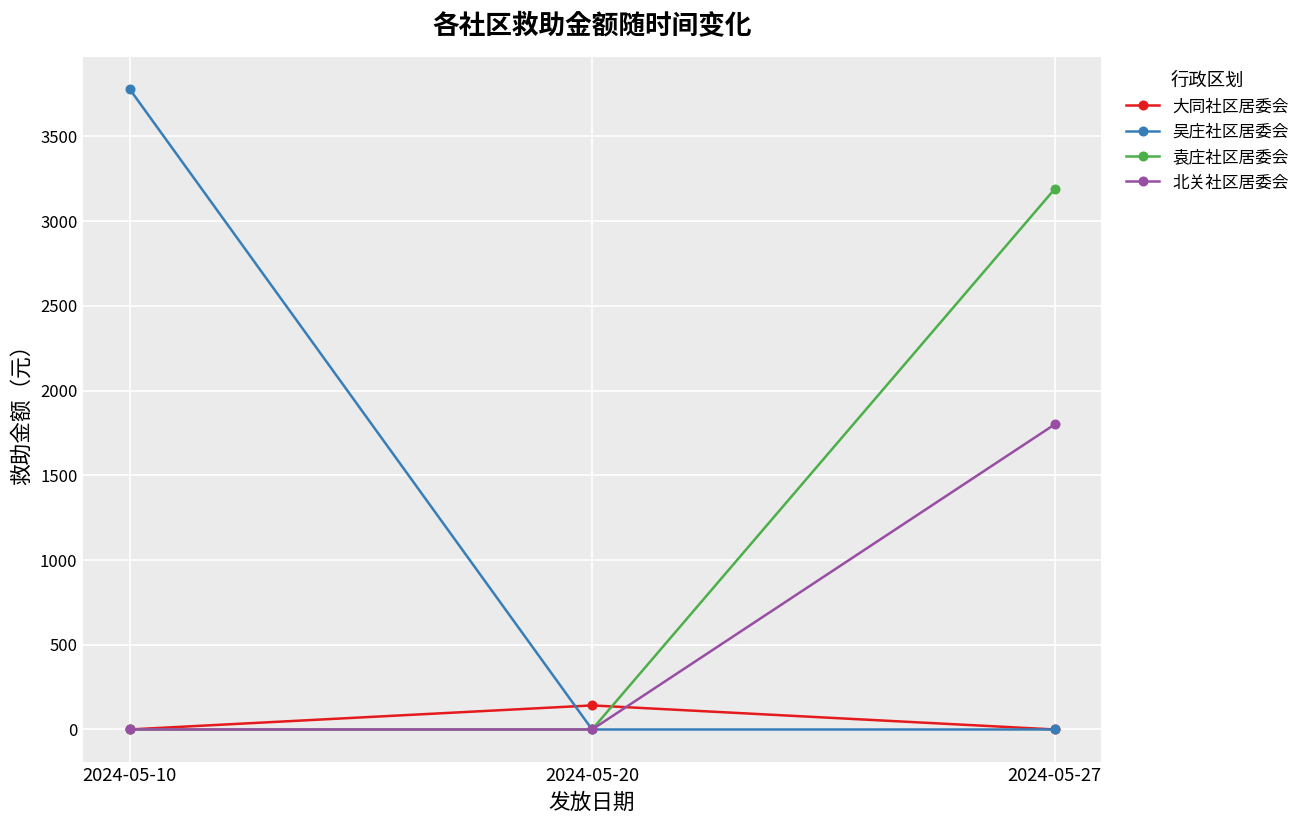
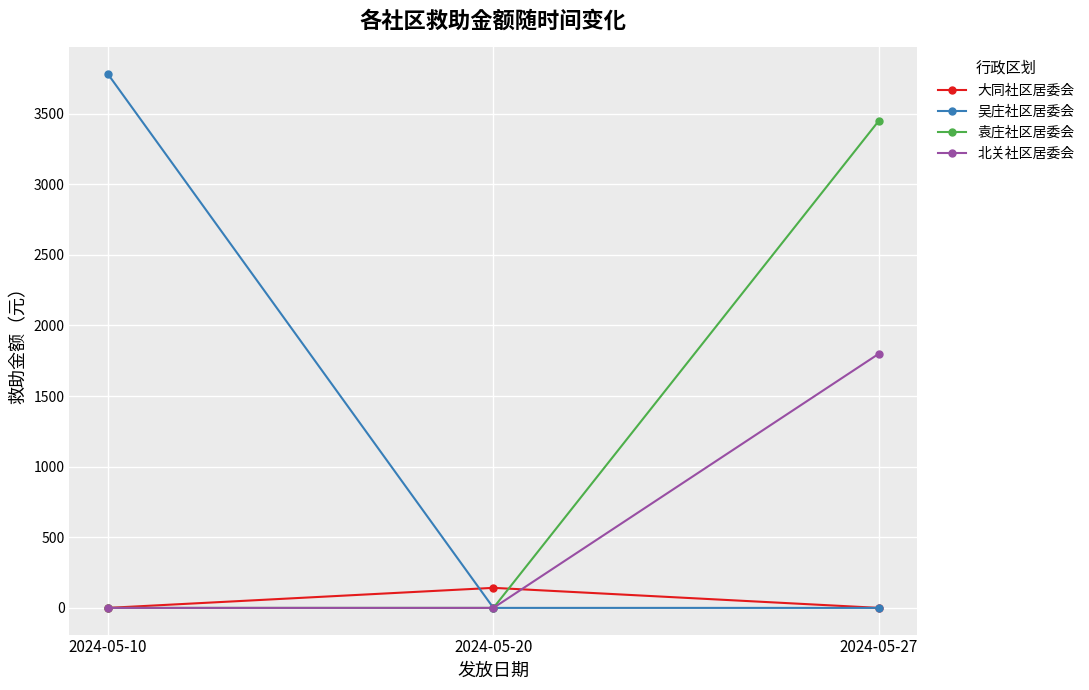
  {
    "大同社区居委会": {
      "2024-05-20": 140
    },
    "吴庄社区居委会": {
      "2024-05-10": 3780
    },
    "袁庄社区居委会": {
-     "2024-05-27": 3190
+     "2024-05-27": 3450
    },
    "北关社区居委会": {
      "2024-05-27": 1800
    }
  }
